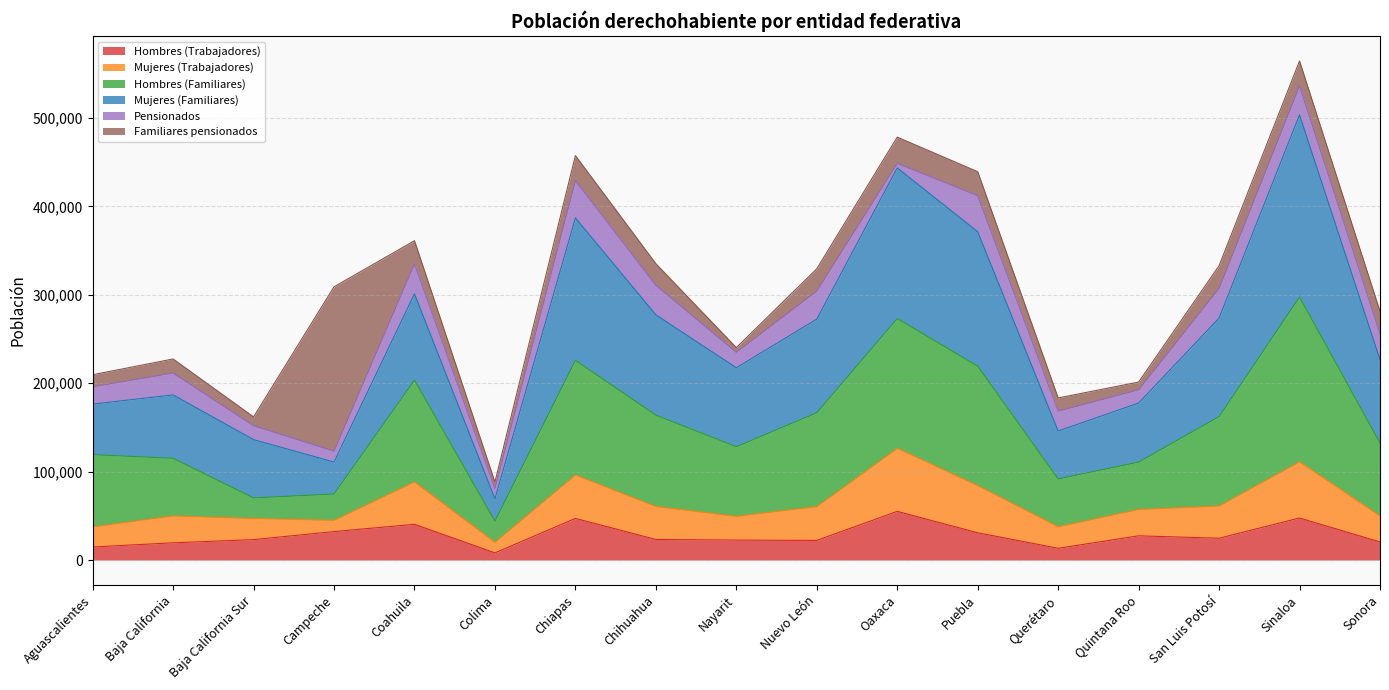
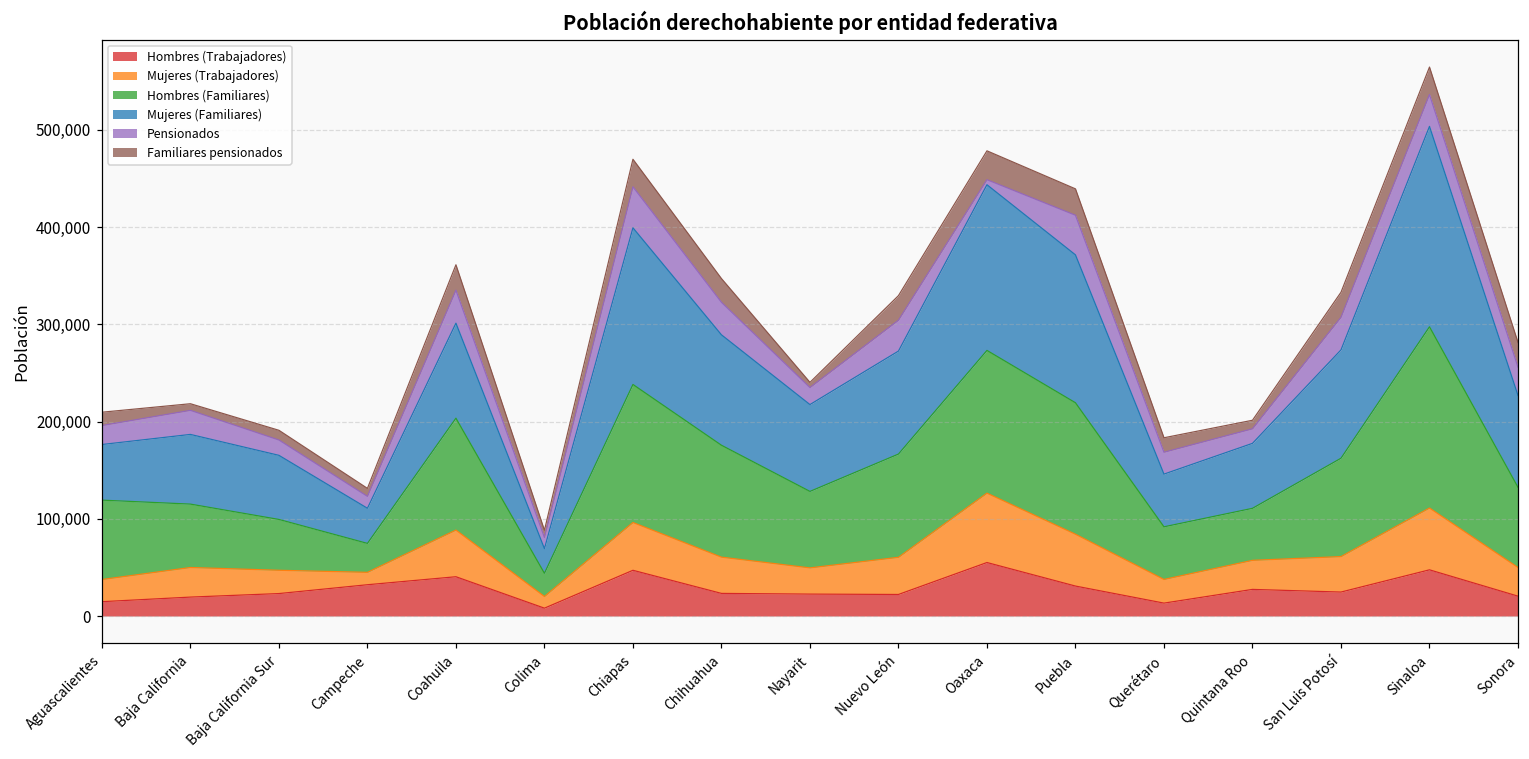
  {
    "Hombres (Trabajadores)": {
      "Aguascalientes": "10,000",
      "Baja California": "20,000",
      "Baja California Sur": "20,000",
      "Campeche": "30,000",
      "Coahuila": "40,000",
      "Colima": "10,000",
      "Chiapas": "50,000",
      "Chihuahua": "20,000",
      "Nayarit": "20,000",
      "Nuevo León": "20,000",
      "Oaxaca": "60,000",
      "Puebla": "30,000",
      "Querétaro": "10,000",
      "Quintana Roo": "30,000",
      "San Luis Potosí": "20,000",
      "Sinaloa": "50,000",
      "Sonora": "20,000"
    },
    "Mujeres (Trabajadores)": {
      "Aguascalientes": "20,000",
      "Baja California": "30,000",
      "Baja California Sur": "20,000",
      "Campeche": "10,000",
      "Coahuila": "50,000",
      "Colima": "10,000",
      "Chiapas": "50,000",
      "Chihuahua": "40,000",
      "Nayarit": "30,000",
      "Nuevo León": "40,000",
      "Oaxaca": "70,000",
      "Puebla": "50,000",
      "Querétaro": "20,000",
      "Quintana Roo": "30,000",
      "San Luis Potosí": "40,000",
      "Sinaloa": "60,000",
      "Sonora": "30,000"
    },
    "Hombres (Familiares)": {
      "Aguascalientes": "80,000",
      "Baja California": "70,000",
-     "Baja California Sur": "20,000",
+     "Baja California Sur": "50,000",
      "Campeche": "30,000",
      "Coahuila": "120,000",
      "Colima": "20,000",
-     "Chiapas": "130,000",
-     "Chihuahua": "100,000",
+     "Chiapas": "140,000",
+     "Chihuahua": "120,000",
      "Nayarit": "80,000",
      "Nuevo León": "110,000",
      "Oaxaca": "150,000",
      "Puebla": "140,000",
      "Querétaro": "50,000",
      "Quintana Roo": "50,000",
      "San Luis Potosí": "100,000",
      "Sinaloa": "190,000",
      "Sonora": "80,000"
    },
    "Mujeres (Familiares)": {
      "Aguascalientes": "60,000",
      "Baja California": "70,000",
      "Baja California Sur": "70,000",
      "Campeche": "40,000",
      "Coahuila": "100,000",
      "Colima": "30,000",
      "Chiapas": "160,000",
      "Chihuahua": "110,000",
      "Nayarit": "90,000",
      "Nuevo León": "110,000",
      "Oaxaca": "170,000",
      "Puebla": "150,000",
      "Querétaro": "50,000",
      "Quintana Roo": "70,000",
      "San Luis Potosí": "110,000",
      "Sinaloa": "210,000",
      "Sonora": "90,000"
    },
    "Pensionados": {
      "Aguascalientes": "20,000",
      "Baja California": "20,000",
      "Baja California Sur": "20,000",
      "Campeche": "10,000",
      "Coahuila": "30,000",
      "Colima": "10,000",
      "Chiapas": "40,000",
      "Chihuahua": "30,000",
      "Nayarit": "20,000",
      "Nuevo León": "30,000",
      "Oaxaca": "10,000",
      "Puebla": "40,000",
      "Querétaro": "20,000",
      "Quintana Roo": "10,000",
      "San Luis Potosí": "30,000",
      "Sinaloa": "30,000",
      "Sonora": "30,000"
    },
    "Familiares pensionados": {
      "Aguascalientes": "10,000",
-     "Baja California": "20,000",
+     "Baja California": "10,000",
      "Baja California Sur": "10,000",
-     "Campeche": "190,000",
+     "Campeche": "10,000",
      "Coahuila": "30,000",
      "Colima": "10,000",
      "Chiapas": "30,000",
      "Chihuahua": "20,000",
      "Nayarit": "10,000",
      "Nuevo León": "30,000",
      "Oaxaca": "30,000",
      "Puebla": "30,000",
      "Querétaro": "10,000",
      "Quintana Roo": "10,000",
      "San Luis Potosí": "30,000",
      "Sinaloa": "30,000",
      "Sonora": "30,000"
    }
  }
